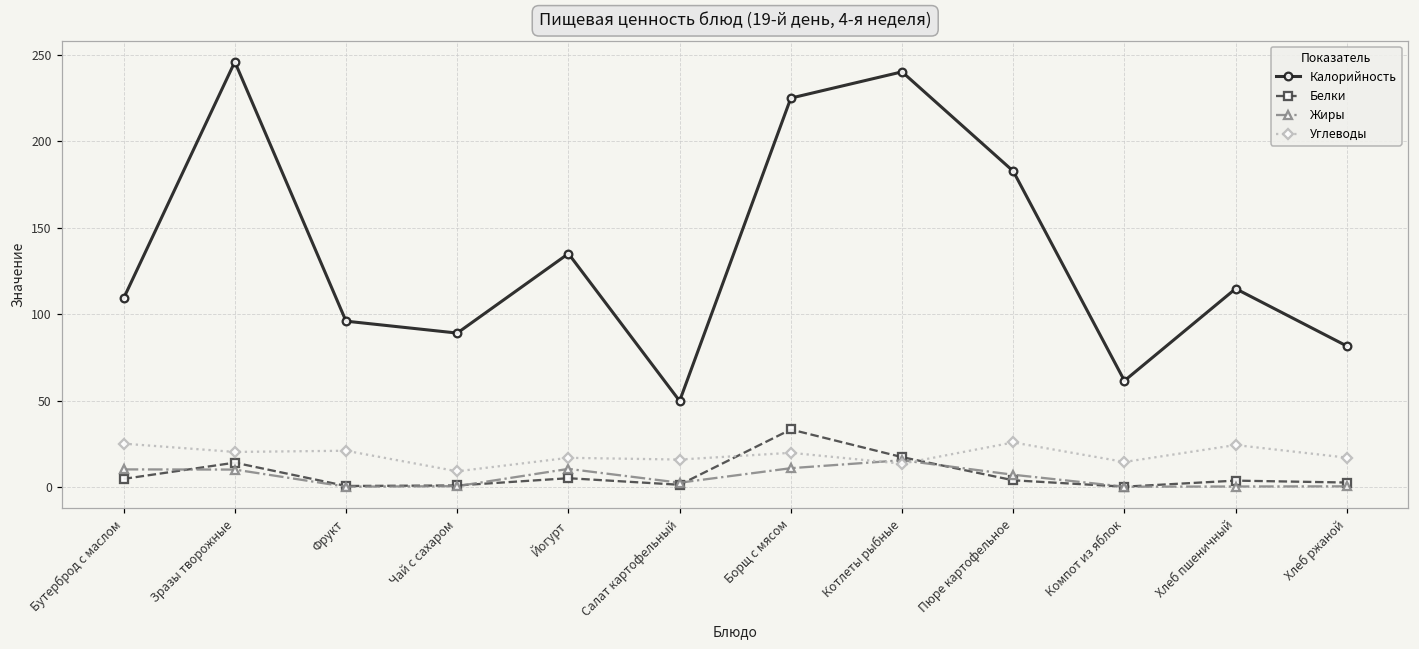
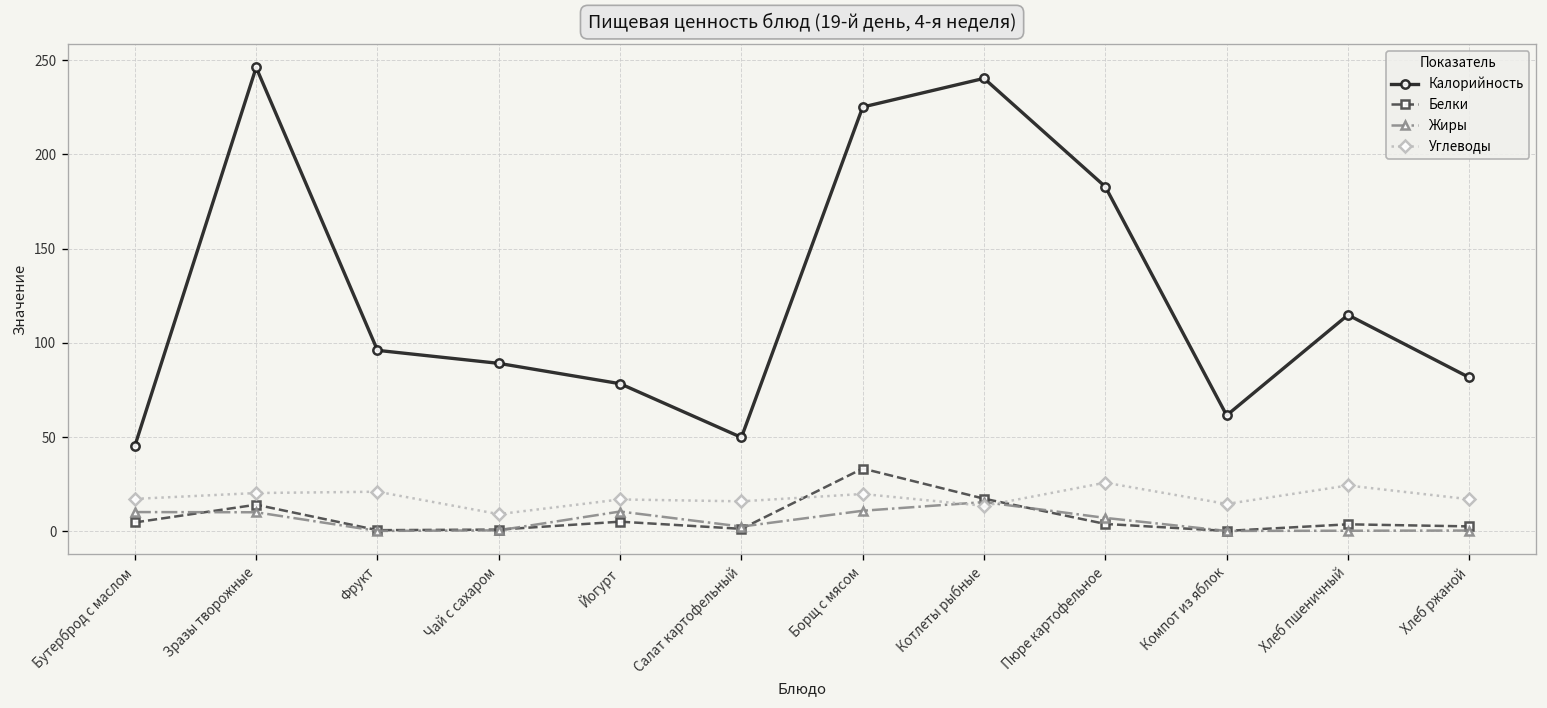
  {
    "Калорийность": {
-     "Бутерброд с маслом": 109,
+     "Бутерброд с маслом": 45,
      "Зразы творожные": 246,
      "Фрукт": 96,
      "Чай с сахаром": 89,
-     "Йогурт": 135,
+     "Йогурт": 78,
      "Салат картофельный": 50,
      "Борщ с мясом": 225,
      "Котлеты рыбные": 240,
      "Пюре картофельное": 183,
      "Компот из яблок": 62,
      "Хлеб пшеничный": 115,
      "Хлеб ржаной": 82
    },
    "Белки": {
      "Бутерброд с маслом": 5,
      "Зразы творожные": 14,
      "Йогурт": 5,
      "Борщ с мясом": 33,
      "Котлеты рыбные": 17,
      "Пюре картофельное": 4,
      "Хлеб пшеничный": 4,
      "Хлеб ржаной": 3
    },
    "Жиры": {
      "Бутерброд с маслом": 10,
      "Зразы творожные": 10,
      "Йогурт": 11,
      "Борщ с мясом": 11,
      "Котлеты рыбные": 16,
      "Пюре картофельное": 7,
      "Хлеб пшеничный": 0,
      "Хлеб ржаной": 0
    },
    "Углеводы": {
-     "Бутерброд с маслом": 25,
+     "Бутерброд с маслом": 17,
      "Зразы творожные": 20,
      "Фрукт": 21,
      "Чай с сахаром": 9,
      "Йогурт": 17,
      "Салат картофельный": 16,
      "Борщ с мясом": 20,
      "Котлеты рыбные": 14,
      "Пюре картофельное": 26,
      "Компот из яблок": 15,
      "Хлеб пшеничный": 24,
      "Хлеб ржаной": 17
    }
  }
